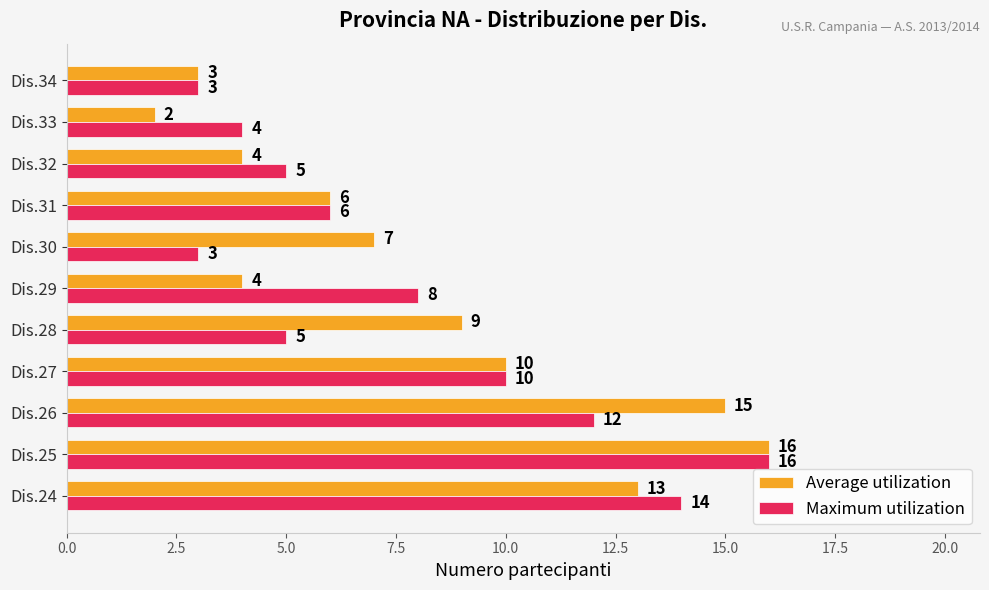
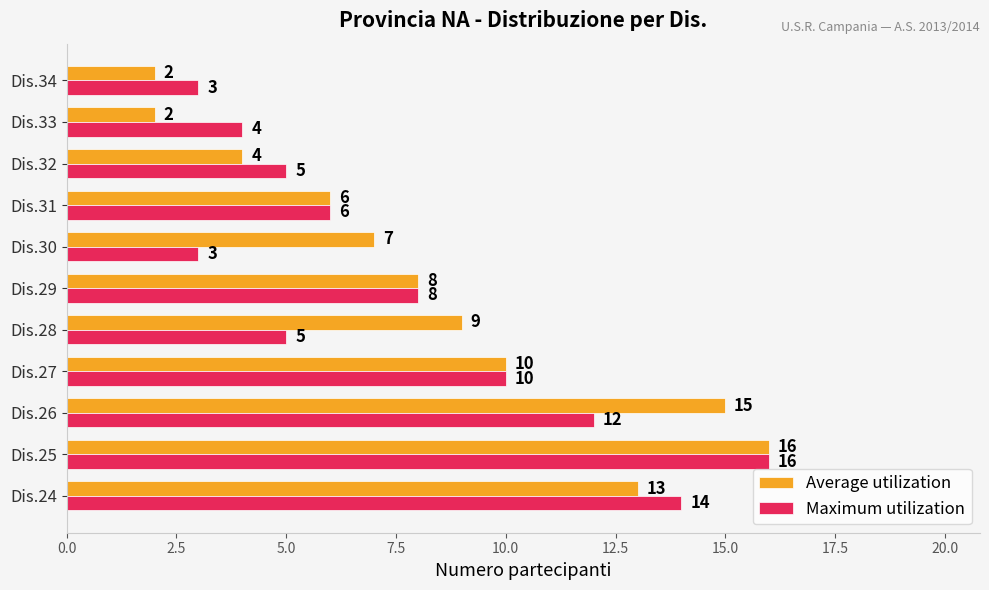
  {
    "Average utilization": {
-     "Dis.34": 3,
+     "Dis.34": 2,
      "Dis.33": 2,
      "Dis.32": 4,
      "Dis.30": 7,
-     "Dis.29": 4,
+     "Dis.29": 8,
      "Dis.28": 9,
      "Dis.26": 15,
      "Dis.24": 13
    },
    "Maximum utilization": {
      "Dis.34": 3,
      "Dis.33": 4,
      "Dis.32": 5,
      "Dis.30": 3,
      "Dis.28": 5,
      "Dis.26": 12,
      "Dis.24": 14
    }
  }
